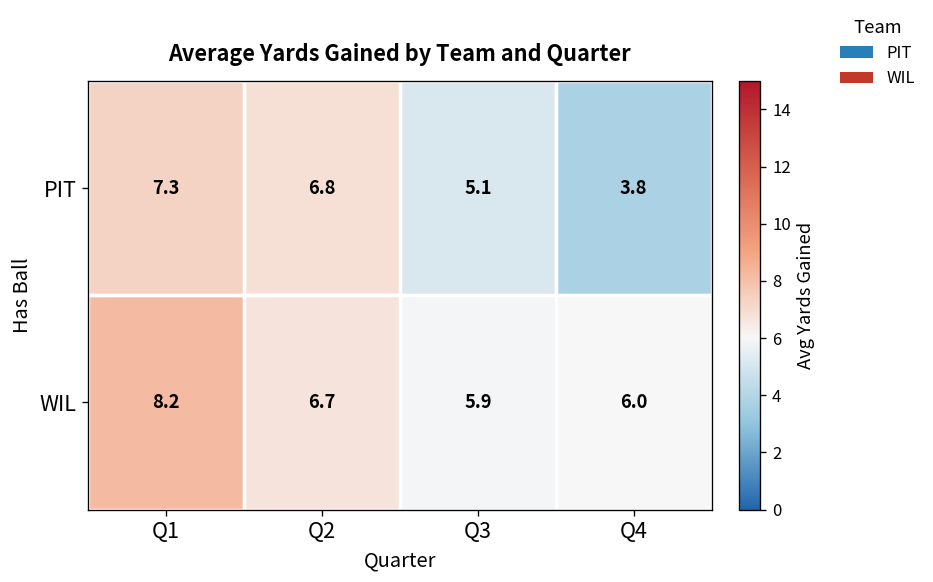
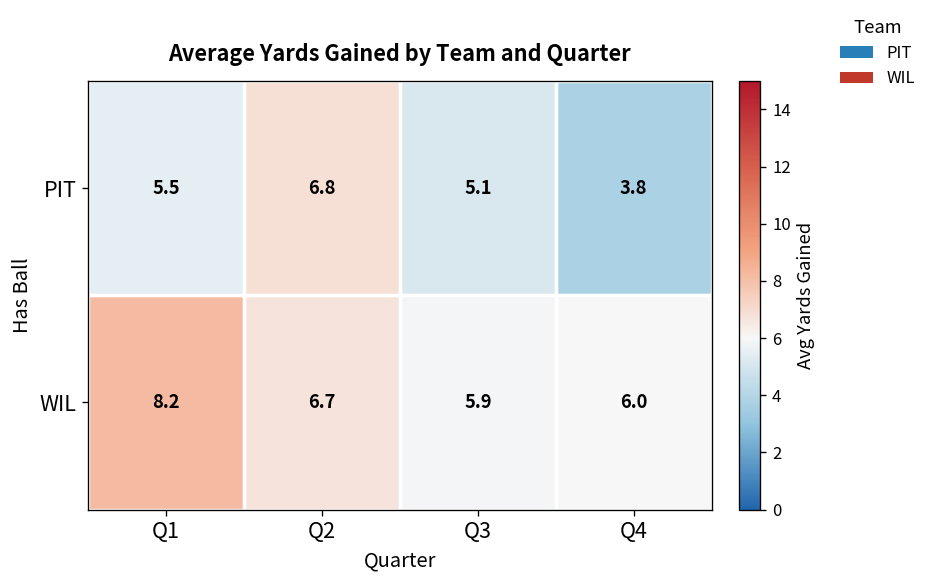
  {
    "PIT": {
-     "Q1": 7.3,
+     "Q1": 5.5,
      "Q2": 6.8,
      "Q3": 5.1,
      "Q4": 3.8
    },
    "WIL": {
      "Q1": 8.2,
      "Q2": 6.7,
      "Q3": 5.9,
      "Q4": 6.0
    }
  }
